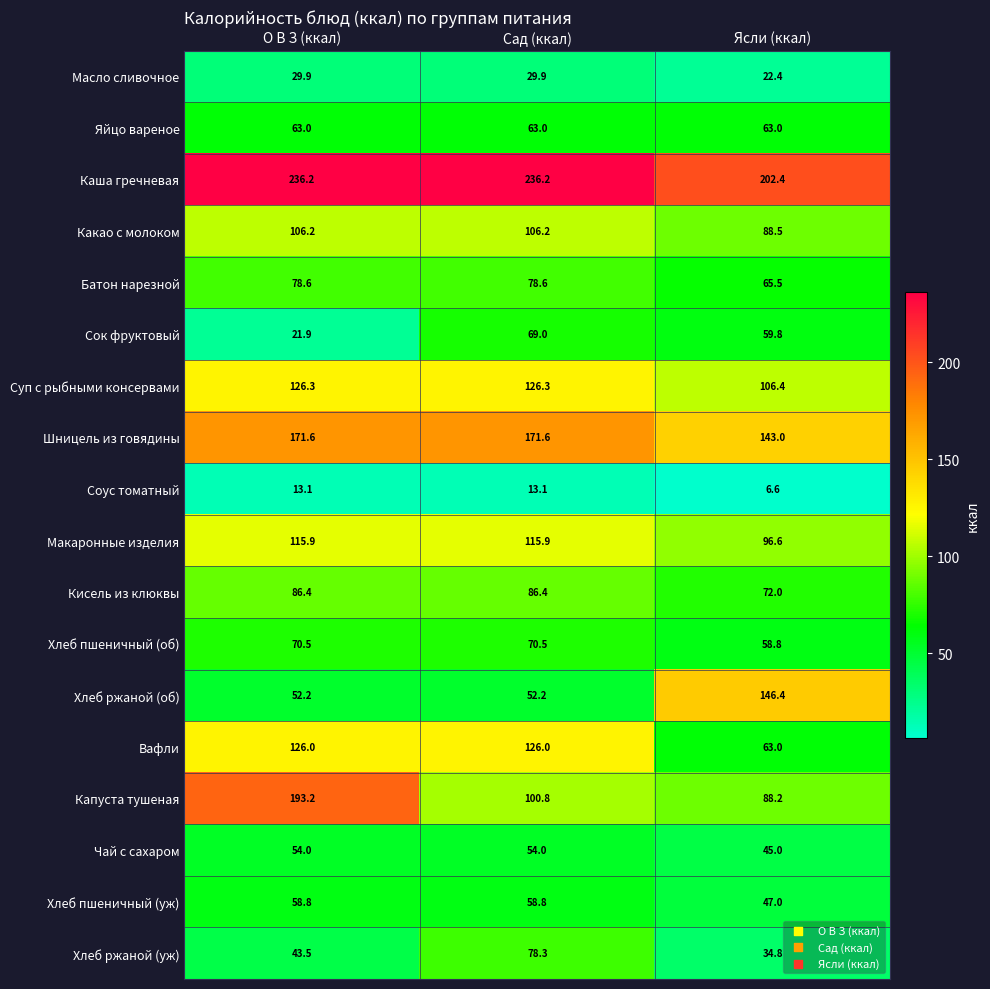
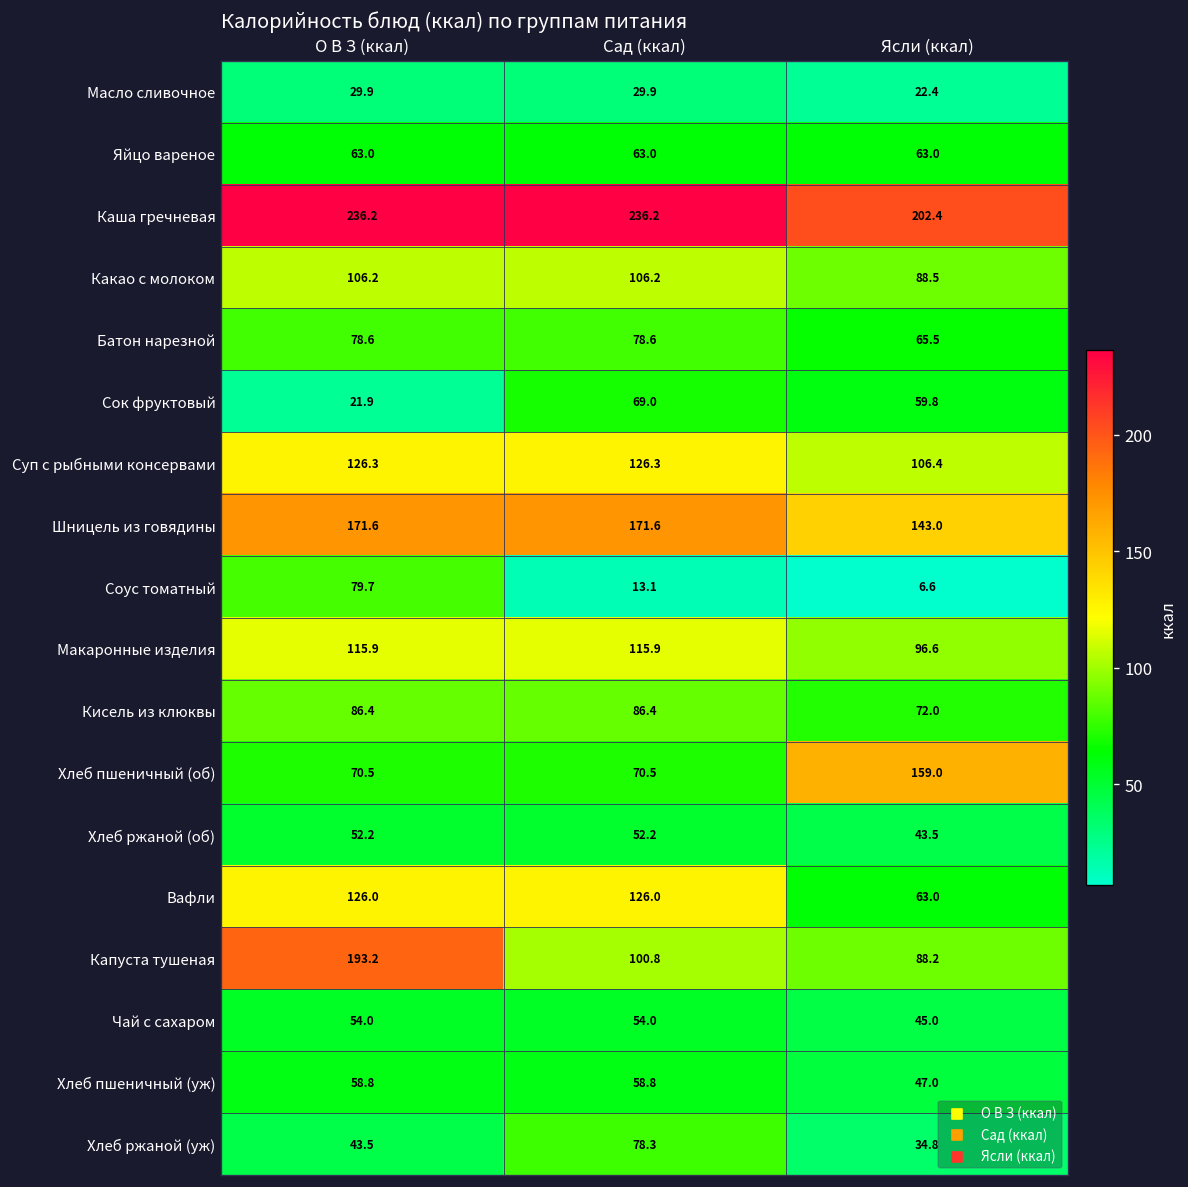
  {
    "Масло сливочное": {
      "О В З (ккал)": 29.9,
      "Сад (ккал)": 29.9,
      "Ясли (ккал)": 22.4
    },
    "Яйцо вареное": {
      "О В З (ккал)": 63.0,
      "Сад (ккал)": 63.0,
      "Ясли (ккал)": 63.0
    },
    "Каша гречневая": {
      "О В З (ккал)": 236.2,
      "Сад (ккал)": 236.2,
      "Ясли (ккал)": 202.4
    },
    "Какао с молоком": {
      "О В З (ккал)": 106.2,
      "Сад (ккал)": 106.2,
      "Ясли (ккал)": 88.5
    },
    "Батон нарезной": {
      "О В З (ккал)": 78.6,
      "Сад (ккал)": 78.6,
      "Ясли (ккал)": 65.5
    },
    "Сок фруктовый": {
      "О В З (ккал)": 21.9,
      "Сад (ккал)": 69.0,
      "Ясли (ккал)": 59.8
    },
    "Суп с рыбными консервами": {
      "О В З (ккал)": 126.3,
      "Сад (ккал)": 126.3,
      "Ясли (ккал)": 106.4
    },
    "Шницель из говядины": {
      "О В З (ккал)": 171.6,
      "Сад (ккал)": 171.6,
      "Ясли (ккал)": 143.0
    },
    "Соус томатный": {
-     "О В З (ккал)": 13.1,
+     "О В З (ккал)": 79.7,
      "Сад (ккал)": 13.1,
      "Ясли (ккал)": 6.6
    },
    "Макаронные изделия": {
      "О В З (ккал)": 115.9,
      "Сад (ккал)": 115.9,
      "Ясли (ккал)": 96.6
    },
    "Кисель из клюквы": {
      "О В З (ккал)": 86.4,
      "Сад (ккал)": 86.4,
      "Ясли (ккал)": 72.0
    },
    "Хлеб пшеничный (об)": {
      "О В З (ккал)": 70.5,
      "Сад (ккал)": 70.5,
-     "Ясли (ккал)": 58.8
+     "Ясли (ккал)": 159.0
    },
    "Хлеб ржаной (об)": {
      "О В З (ккал)": 52.2,
      "Сад (ккал)": 52.2,
-     "Ясли (ккал)": 146.4
+     "Ясли (ккал)": 43.5
    },
    "Вафли": {
      "О В З (ккал)": 126.0,
      "Сад (ккал)": 126.0,
      "Ясли (ккал)": 63.0
    },
    "Капуста тушеная": {
      "О В З (ккал)": 193.2,
      "Сад (ккал)": 100.8,
      "Ясли (ккал)": 88.2
    },
    "Чай с сахаром": {
      "О В З (ккал)": 54.0,
      "Сад (ккал)": 54.0,
      "Ясли (ккал)": 45.0
    },
    "Хлеб пшеничный (уж)": {
      "О В З (ккал)": 58.8,
      "Сад (ккал)": 58.8,
      "Ясли (ккал)": 47.0
    },
    "Хлеб ржаной (уж)": {
      "О В З (ккал)": 43.5,
      "Сад (ккал)": 78.3
    }
  }
